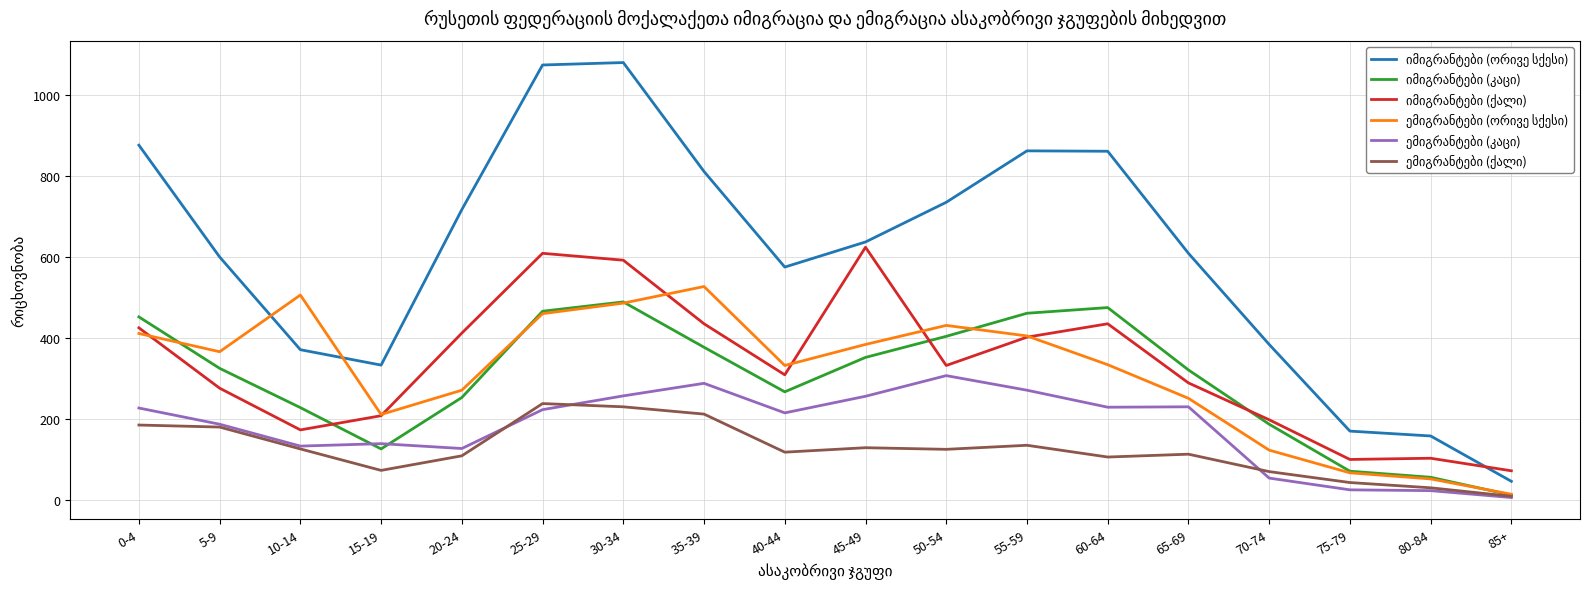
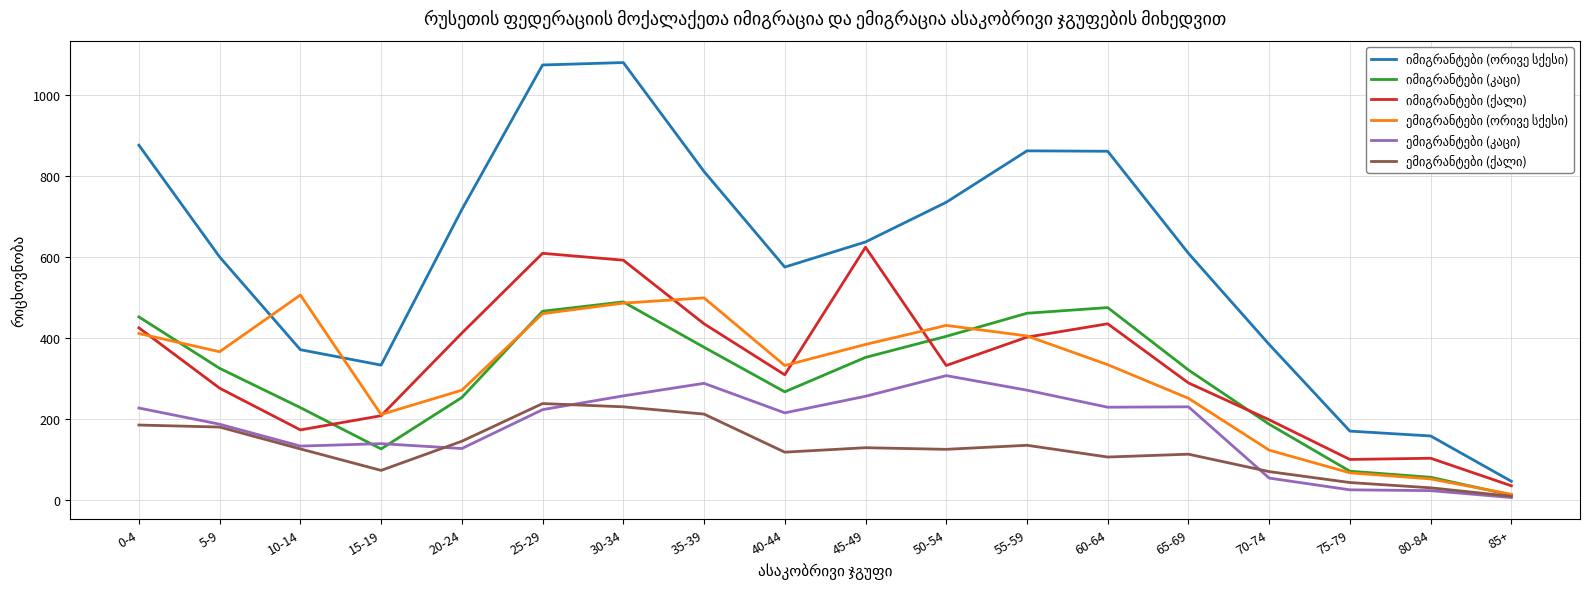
  {
    "იმიგრანტები (ორივე სქესი)": {
      "0-4": 880,
      "5-9": 600,
      "10-14": 370,
      "15-19": 330,
      "20-24": 720,
      "25-29": 1070,
      "30-34": 1080,
      "35-39": 810,
      "40-44": 570,
      "45-49": 640,
      "50-54": 730,
      "55-59": 860,
      "60-64": 860,
      "65-69": 610,
      "70-74": 380,
      "75-79": 170,
      "80-84": 160,
      "85+": 50
    },
    "იმიგრანტები (კაცი)": {
      "0-4": 450,
      "5-9": 320,
      "10-14": 230,
      "15-19": 130,
      "20-24": 250,
      "35-39": 380,
      "40-44": 270,
      "45-49": 350,
      "50-54": 400,
      "55-59": 460,
      "60-64": 470,
      "65-69": 320,
      "70-74": 190
    },
    "იმიგრანტები (ქალი)": {
      "0-4": 420,
      "5-9": 280,
      "10-14": 170,
      "20-24": 410,
      "25-29": 610,
      "30-34": 590,
      "35-39": 430,
      "40-44": 310,
      "45-49": 620,
      "50-54": 330,
      "60-64": 430,
      "65-69": 290,
      "70-74": 200,
      "75-79": 100,
      "80-84": 100,
-     "85+": 70
+     "85+": 30
    },
    "ემიგრანტები (ორივე სქესი)": {
      "0-4": 410,
      "5-9": 370,
      "10-14": 510,
      "20-24": 270,
-     "35-39": 530,
+     "35-39": 500,
      "40-44": 330,
      "45-49": 380,
      "50-54": 430,
      "60-64": 330,
      "65-69": 250,
      "70-74": 120
    },
    "ემიგრანტები (კაცი)": {
      "0-4": 230,
      "5-9": 190,
      "10-14": 130,
      "15-19": 140,
      "20-24": 130,
      "25-29": 220,
      "30-34": 260,
      "35-39": 290,
      "40-44": 210,
      "45-49": 260,
      "50-54": 310,
      "55-59": 270,
      "60-64": 230,
      "65-69": 230,
      "70-74": 50,
      "75-79": 20,
      "80-84": 20
    },
    "ემიგრანტები (ქალი)": {
      "0-4": 180,
      "5-9": 180,
      "10-14": 130,
      "15-19": 70,
-     "20-24": 110,
+     "20-24": 140,
      "25-29": 240,
      "30-34": 230,
      "35-39": 210,
      "40-44": 120,
      "45-49": 130,
      "50-54": 120,
      "55-59": 130,
      "60-64": 110,
      "65-69": 110,
      "70-74": 70,
      "75-79": 40,
      "80-84": 30
    }
  }
